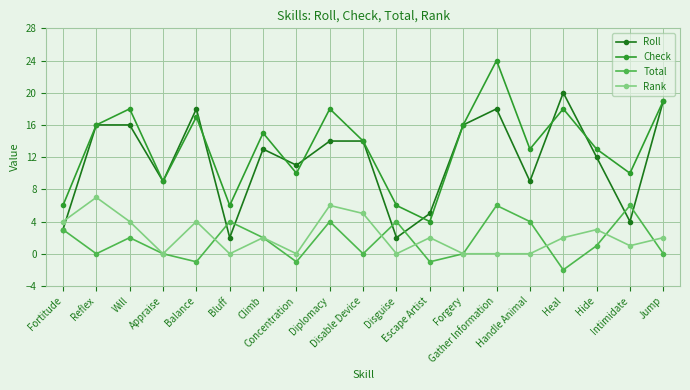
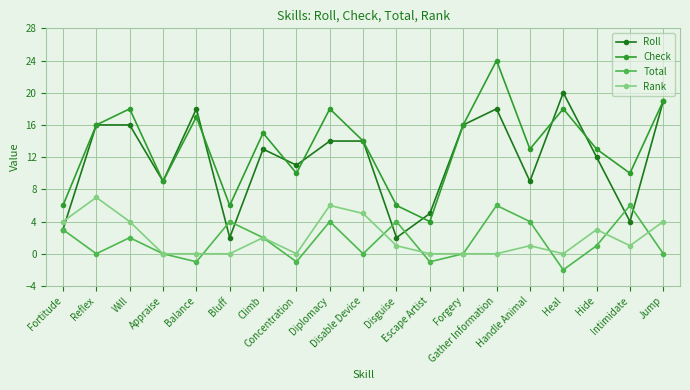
  {
    "Rank": {
      "Fortitude": 4,
      "Reflex": 7,
      "Will": 4,
-     "Balance": 4,
+     "Balance": 0,
      "Bluff": 0,
      "Concentration": 0,
      "Diplomacy": 6,
      "Disable Device": 5,
-     "Disguise": 0,
-     "Escape Artist": 2,
+     "Disguise": 1,
+     "Escape Artist": 0,
      "Gather Information": 0,
-     "Handle Animal": 0,
-     "Heal": 2,
+     "Handle Animal": 1,
+     "Heal": 0,
      "Hide": 3,
      "Intimidate": 1,
-     "Jump": 2
+     "Jump": 4
    }
  }
